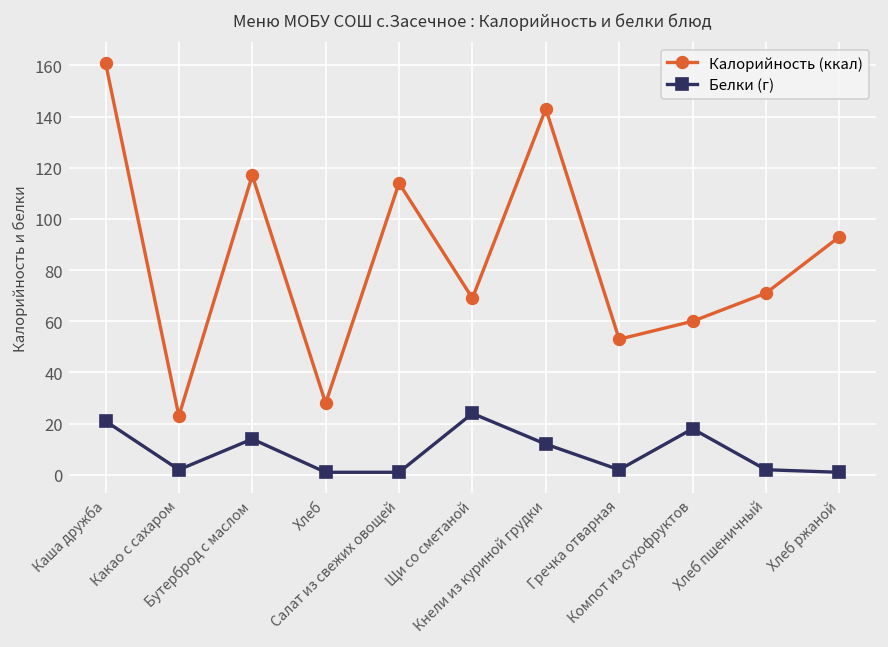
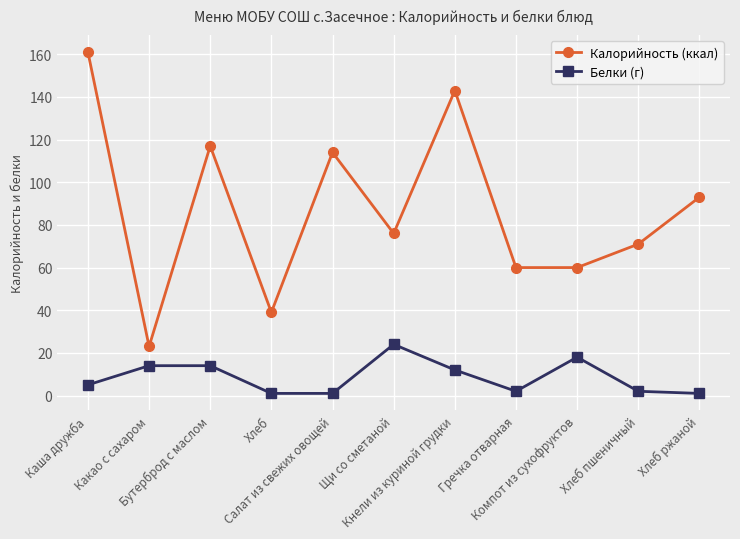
  {
    "Калорийность (ккал)": {
      "Каша дружба": 161,
      "Какао с сахаром": 23,
      "Бутерброд с маслом": 117,
-     "Хлеб": 28,
+     "Хлеб": 39,
      "Салат из свежих овощей": 114,
-     "Щи со сметаной": 69,
+     "Щи со сметаной": 76,
      "Кнели из куриной грудки": 143,
-     "Гречка отварная": 53,
+     "Гречка отварная": 60,
      "Компот из сухофруктов": 60,
      "Хлеб пшеничный": 71,
      "Хлеб ржаной": 93
    },
    "Белки (г)": {
-     "Каша дружба": 21,
-     "Какао с сахаром": 2,
+     "Каша дружба": 5,
+     "Какао с сахаром": 14,
      "Бутерброд с маслом": 14,
      "Хлеб": 1,
      "Салат из свежих овощей": 1,
      "Щи со сметаной": 24,
      "Кнели из куриной грудки": 12,
      "Гречка отварная": 2,
      "Компот из сухофруктов": 18,
      "Хлеб пшеничный": 2,
      "Хлеб ржаной": 1
    }
  }
